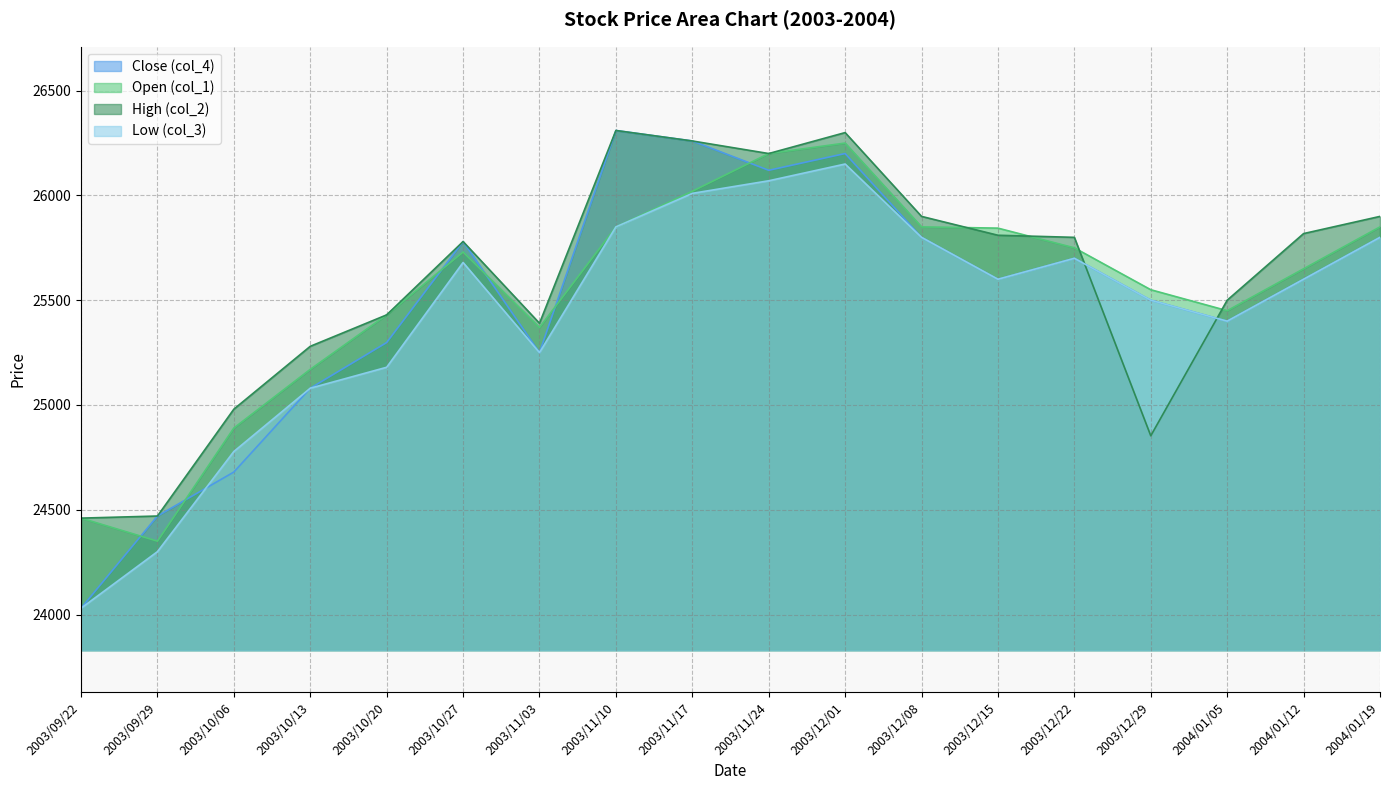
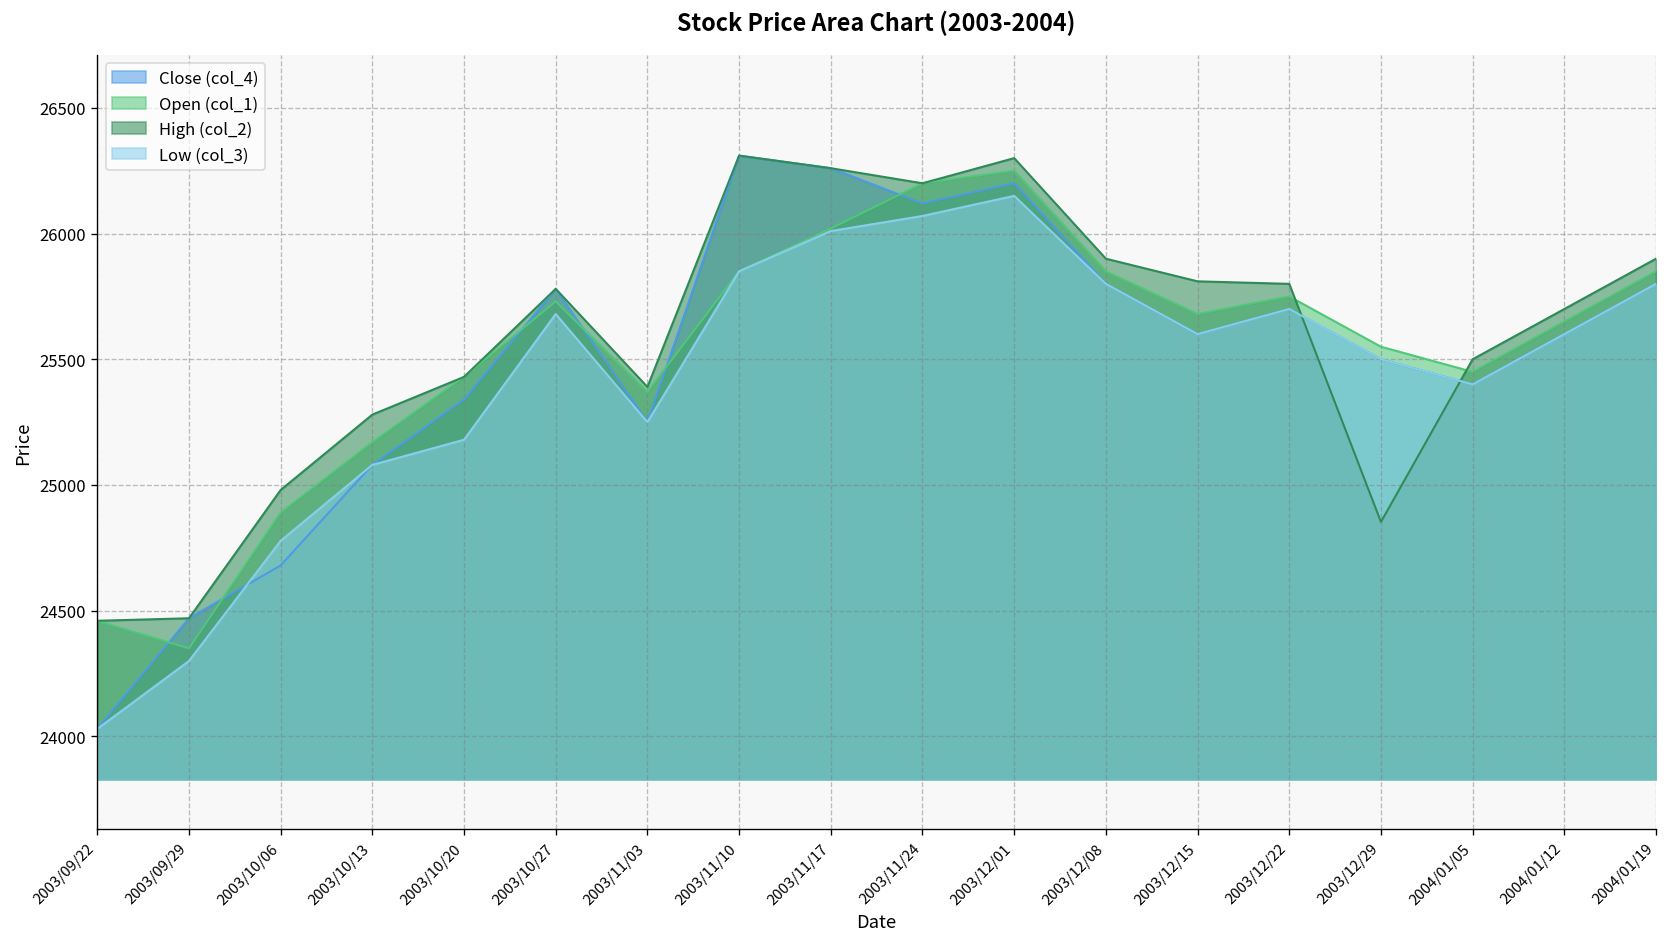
  {
    "Close (col_4)": {
      "2003/10/06": 24680,
-     "2003/10/20": 25300,
+     "2003/10/20": 25340,
      "2003/11/24": 26120,
      "2003/12/01": 26200
    },
    "Open (col_1)": {
      "2003/09/29": 24350,
      "2003/10/06": 24890,
      "2003/10/13": 25170,
      "2003/10/27": 25730,
      "2003/11/03": 25370,
      "2003/12/01": 26250,
      "2003/12/08": 25850,
-     "2003/12/15": 25840,
+     "2003/12/15": 25680,
      "2003/12/22": 25750,
      "2003/12/29": 25550,
      "2004/01/05": 25450,
      "2004/01/12": 25650,
      "2004/01/19": 25850
    },
    "High (col_2)": {
      "2003/10/06": 24980,
      "2003/10/13": 25280,
      "2003/11/03": 25390,
      "2003/12/01": 26300,
      "2003/12/08": 25900,
      "2003/12/15": 25810,
      "2003/12/22": 25800,
      "2003/12/29": 24850,
      "2004/01/05": 25500,
-     "2004/01/12": 25820,
+     "2004/01/12": 25700,
      "2004/01/19": 25900
    },
    "Low (col_3)": {
      "2003/09/29": 24300,
      "2003/10/06": 24780,
      "2003/10/20": 25180,
      "2003/10/27": 25680,
      "2003/11/24": 26070,
      "2003/12/01": 26150
    }
  }
